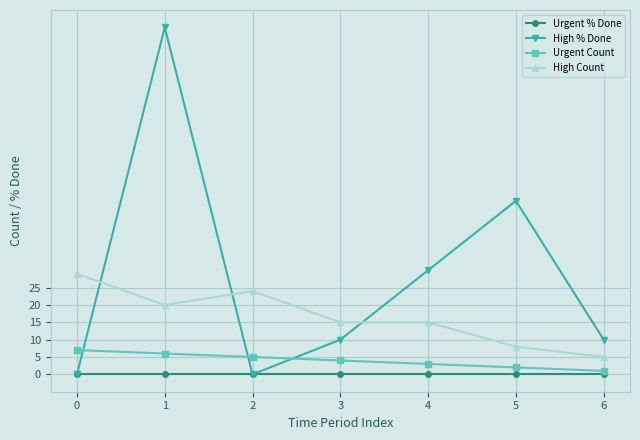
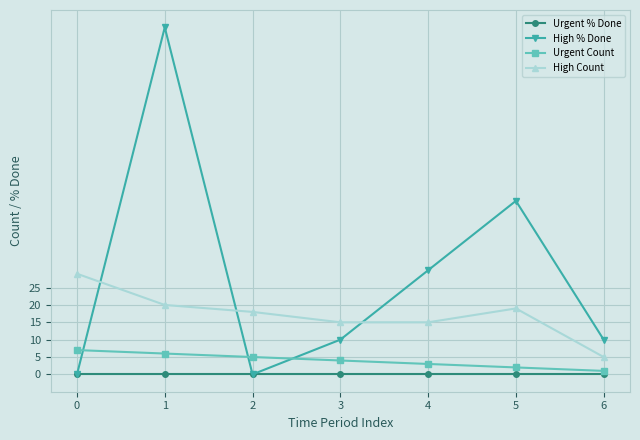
  {
    "Urgent % Done": {
      "1": 0,
      "3": 0,
      "4": 0,
      "5": 0,
      "6": 0
    },
    "High Count": {
      "0": 29,
      "1": 20,
-     "2": 24,
+     "2": 18,
      "3": 15,
      "4": 15,
-     "5": 8,
+     "5": 19,
      "6": 5
    }
  }
